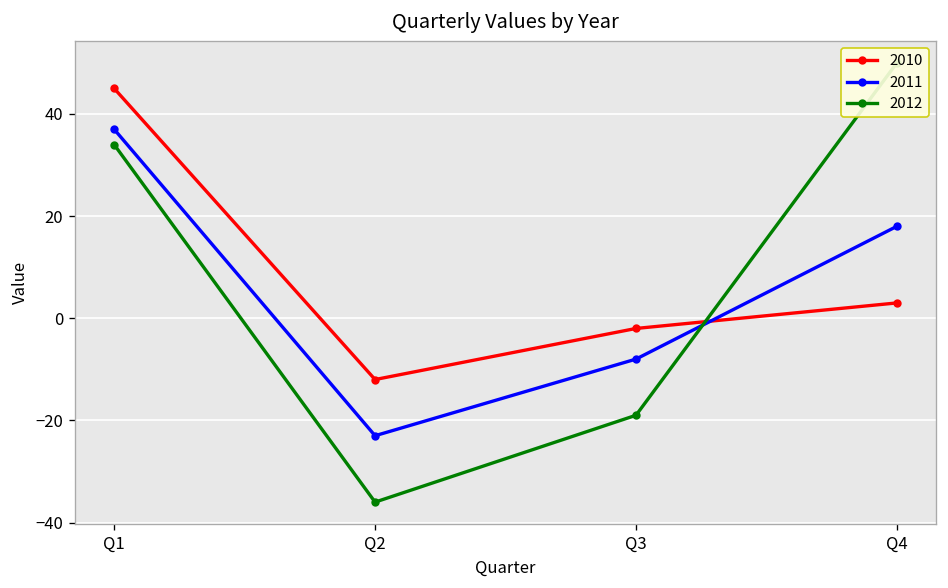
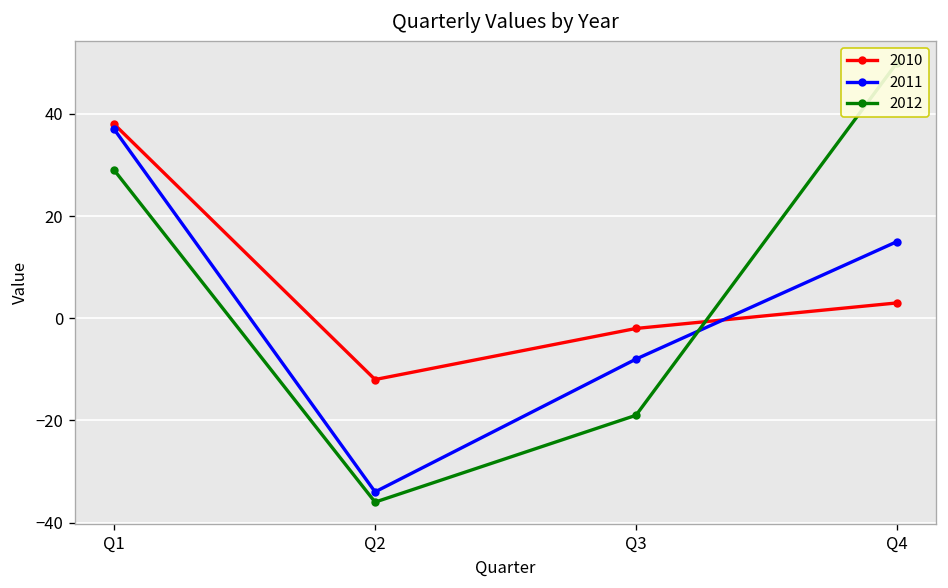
  {
    "2010": {
-     "Q1": 45,
+     "Q1": 38,
      "Q2": -12,
      "Q3": -2,
      "Q4": 3
    },
    "2011": {
      "Q1": 37,
-     "Q2": -23,
+     "Q2": -34,
      "Q3": -8,
-     "Q4": 18
+     "Q4": 15
    },
    "2012": {
-     "Q1": 34,
+     "Q1": 29,
      "Q2": -36,
      "Q3": -19
    }
  }
